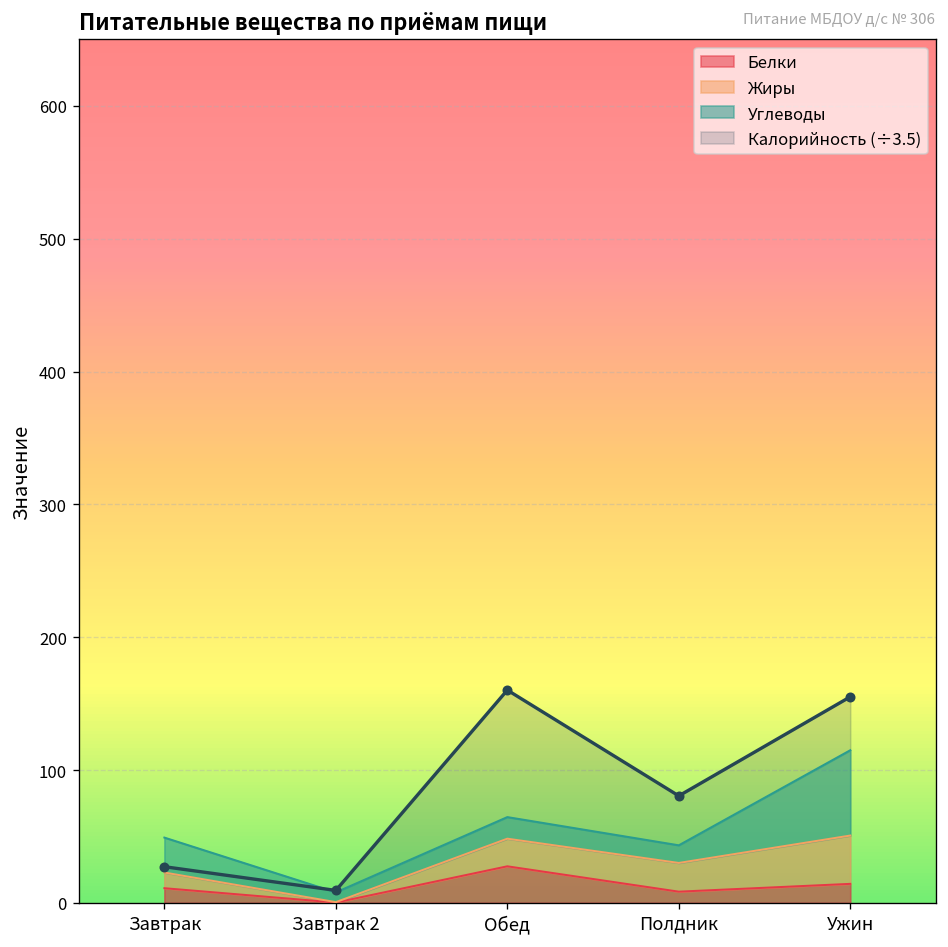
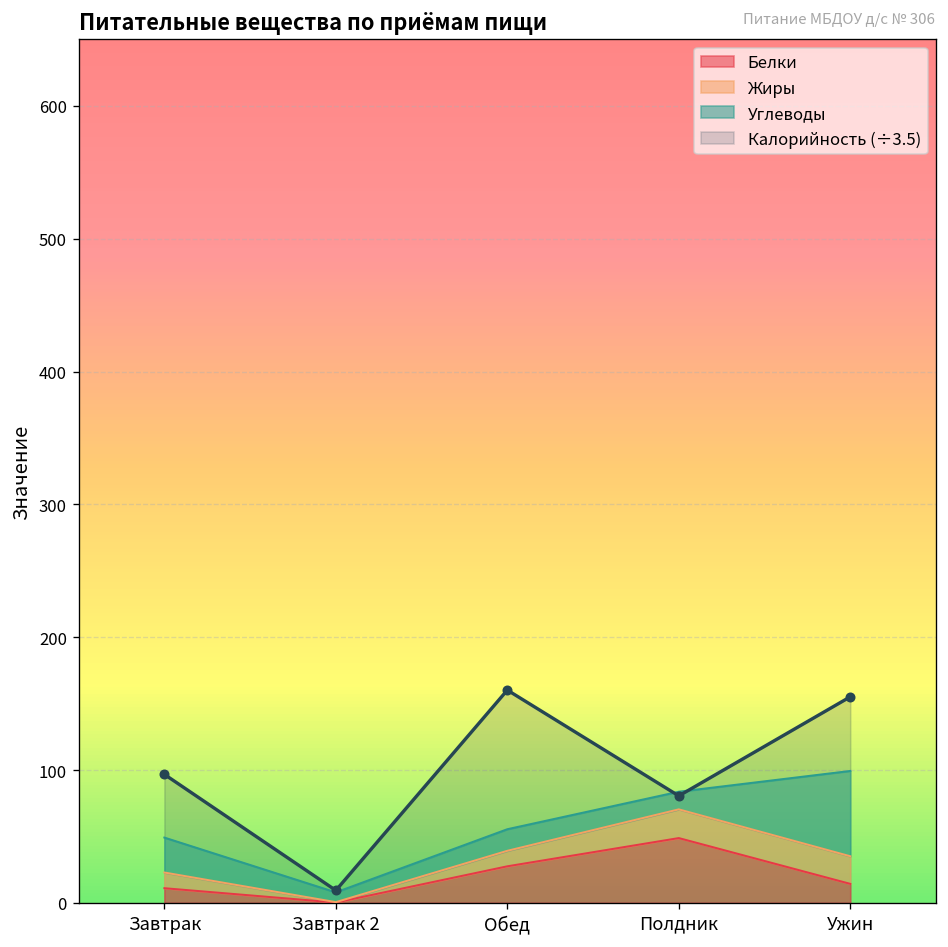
  {
    "Белки": {
      "Завтрак": 11,
      "Обед": 28,
-     "Полдник": 8,
+     "Полдник": 49,
      "Ужин": 14
    },
    "Жиры": {
      "Завтрак": 12,
-     "Обед": 21,
+     "Обед": 12,
      "Полдник": 22,
-     "Ужин": 36
+     "Ужин": 21
    },
    "Углеводы": {
      "Завтрак": 26,
      "Обед": 16,
      "Полдник": 13,
      "Ужин": 64
    },
    "Калорийность (÷3.5)": {
-     "Завтрак": 27,
+     "Завтрак": 97,
      "Обед": 160,
      "Полдник": 81,
      "Ужин": 155
    }
  }
